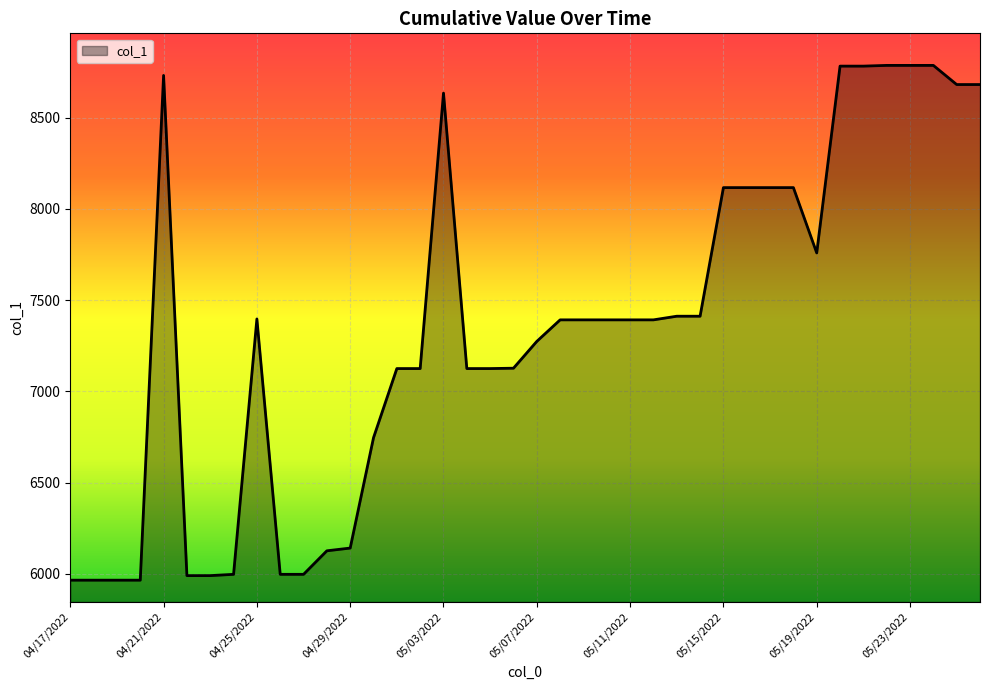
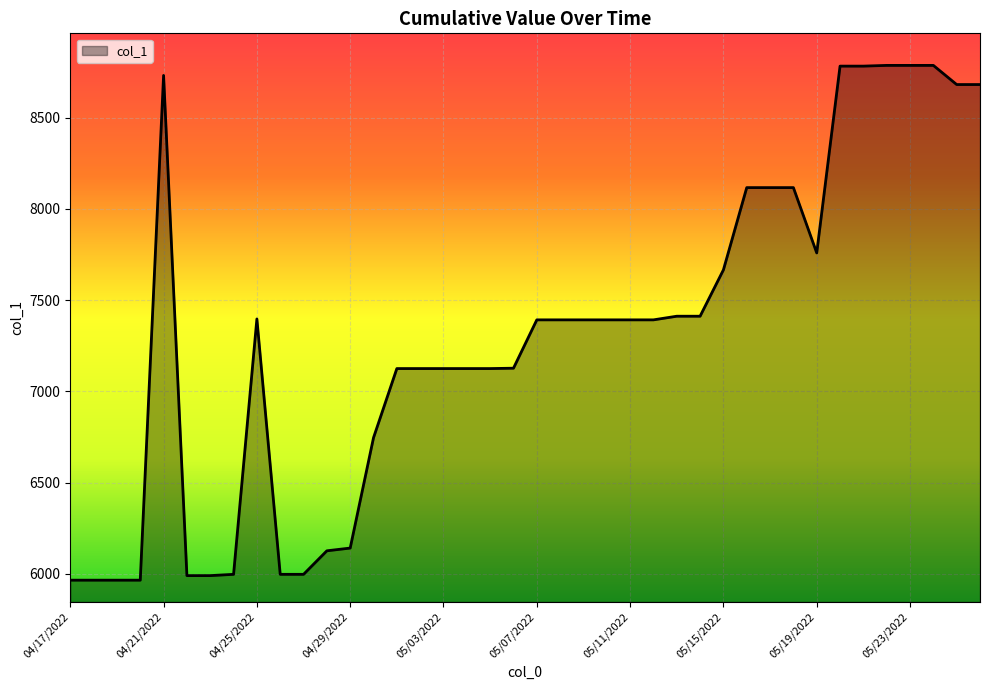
  {
    "04/17/2022": 5970,
    "04/21/2022": 8730,
    "04/25/2022": 7400,
    "04/29/2022": 6140,
-   "05/03/2022": 8640,
-   "05/07/2022": 7270,
+   "05/03/2022": 7130,
+   "05/07/2022": 7390,
    "05/11/2022": 7390,
-   "05/15/2022": 8120,
+   "05/15/2022": 7670,
    "05/19/2022": 7760,
    "05/23/2022": 8790
  }
